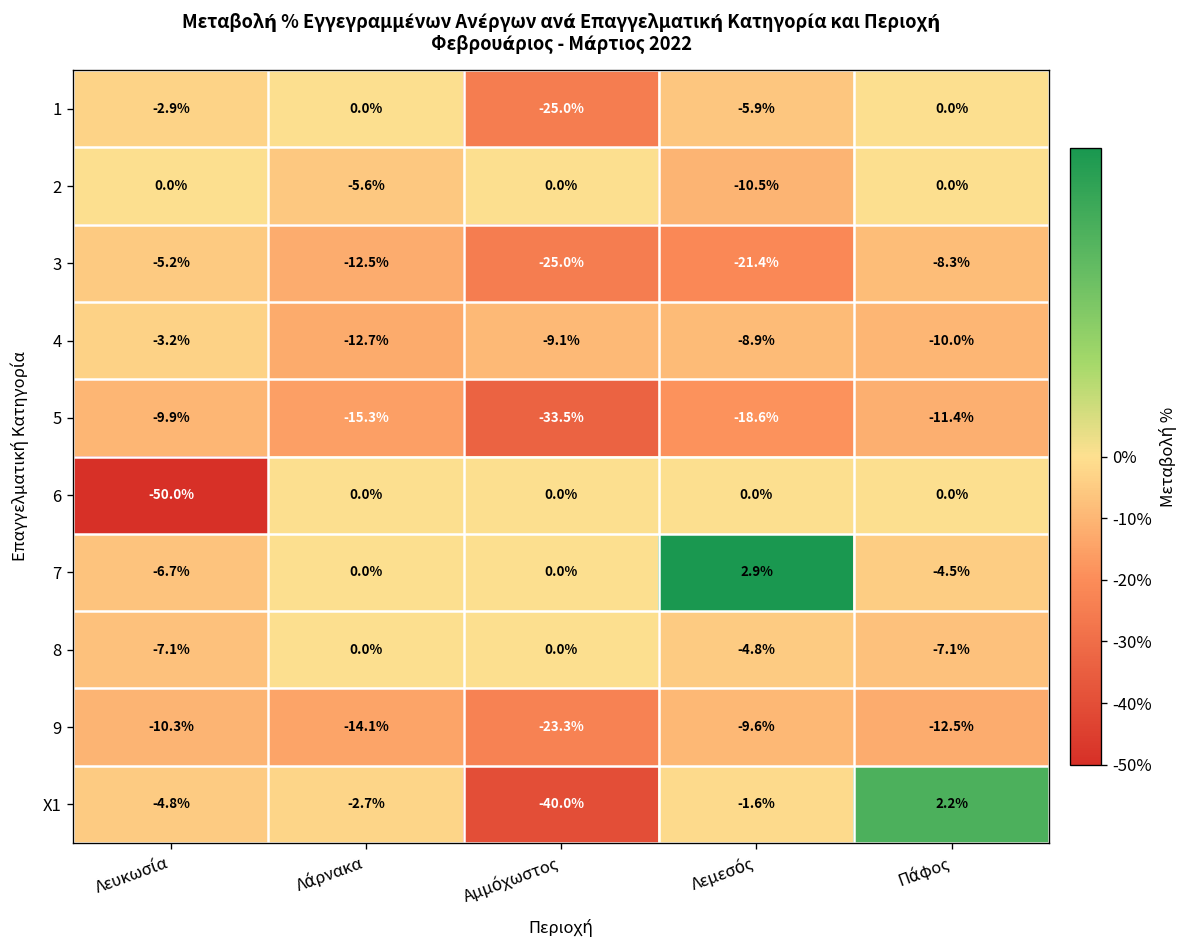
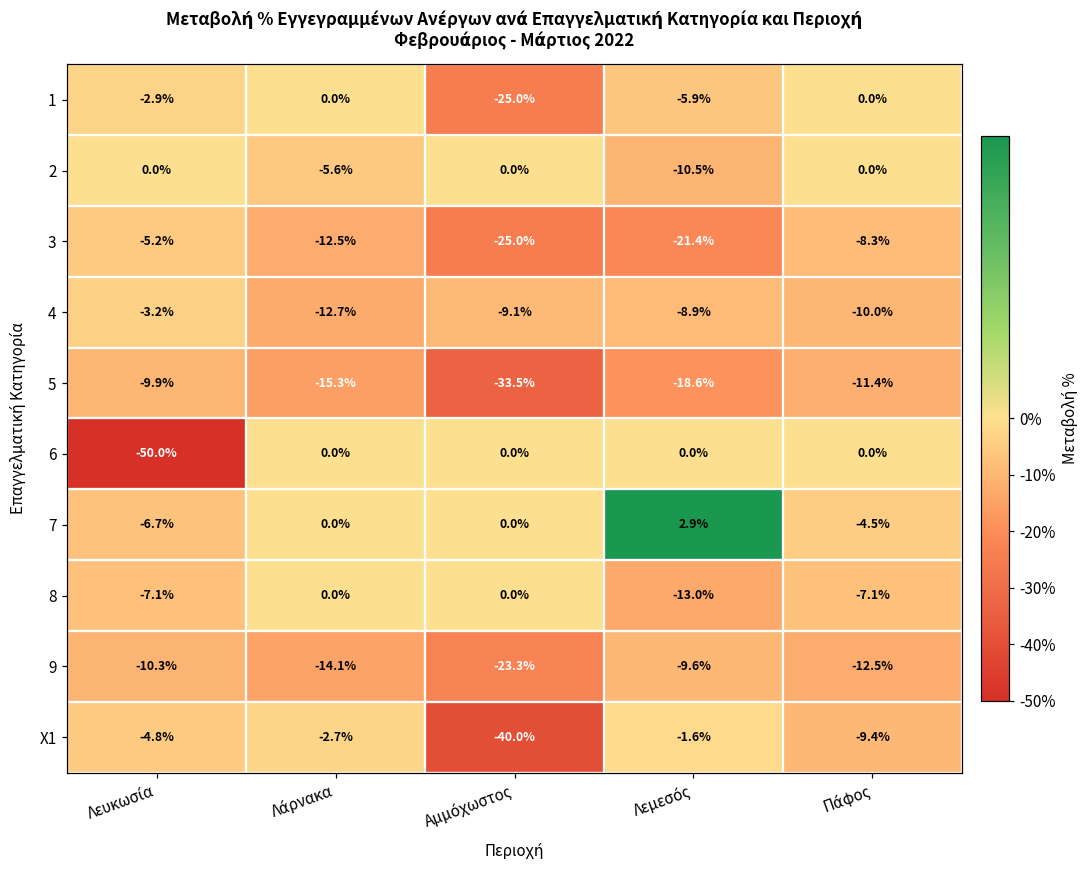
  {
    "1": {
      "Λευκωσία": "-2.9%",
      "Λάρνακα": "0.0%",
      "Αμμόχωστος": "-25.0%",
      "Λεμεσός": "-5.9%",
      "Πάφος": "0.0%"
    },
    "2": {
      "Λευκωσία": "0.0%",
      "Λάρνακα": "-5.6%",
      "Αμμόχωστος": "0.0%",
      "Λεμεσός": "-10.5%",
      "Πάφος": "0.0%"
    },
    "3": {
      "Λευκωσία": "-5.2%",
      "Λάρνακα": "-12.5%",
      "Αμμόχωστος": "-25.0%",
      "Λεμεσός": "-21.4%",
      "Πάφος": "-8.3%"
    },
    "4": {
      "Λευκωσία": "-3.2%",
      "Λάρνακα": "-12.7%",
      "Αμμόχωστος": "-9.1%",
      "Λεμεσός": "-8.9%",
      "Πάφος": "-10.0%"
    },
    "5": {
      "Λευκωσία": "-9.9%",
      "Λάρνακα": "-15.3%",
      "Αμμόχωστος": "-33.5%",
      "Λεμεσός": "-18.6%",
      "Πάφος": "-11.4%"
    },
    "6": {
      "Λευκωσία": "-50.0%",
      "Λάρνακα": "0.0%",
      "Αμμόχωστος": "0.0%",
      "Λεμεσός": "0.0%",
      "Πάφος": "0.0%"
    },
    "7": {
      "Λευκωσία": "-6.7%",
      "Λάρνακα": "0.0%",
      "Αμμόχωστος": "0.0%",
      "Λεμεσός": "2.9%",
      "Πάφος": "-4.5%"
    },
    "8": {
      "Λευκωσία": "-7.1%",
      "Λάρνακα": "0.0%",
      "Αμμόχωστος": "0.0%",
-     "Λεμεσός": "-4.8%",
+     "Λεμεσός": "-13.0%",
      "Πάφος": "-7.1%"
    },
    "9": {
      "Λευκωσία": "-10.3%",
      "Λάρνακα": "-14.1%",
      "Αμμόχωστος": "-23.3%",
      "Λεμεσός": "-9.6%",
      "Πάφος": "-12.5%"
    },
    "X1": {
      "Λευκωσία": "-4.8%",
      "Λάρνακα": "-2.7%",
      "Αμμόχωστος": "-40.0%",
      "Λεμεσός": "-1.6%",
-     "Πάφος": "2.2%"
+     "Πάφος": "-9.4%"
    }
  }
